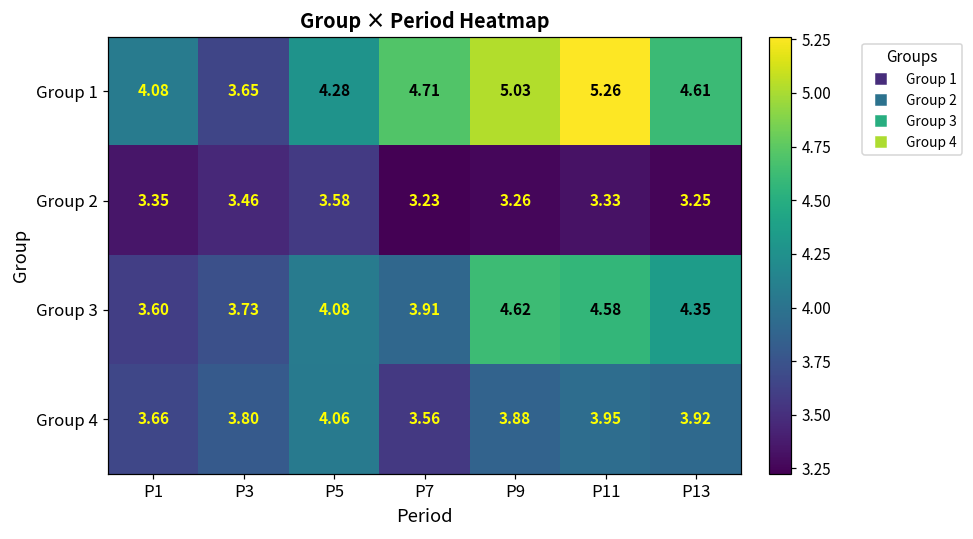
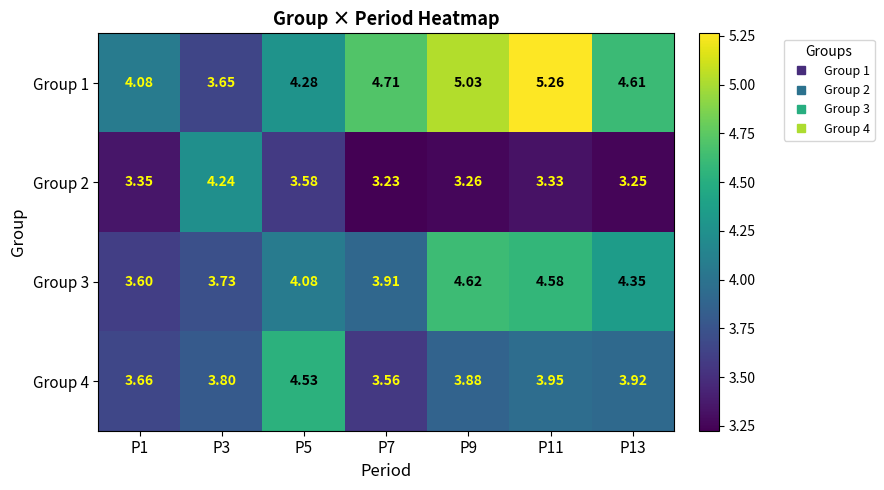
  {
    "Group 1": {
      "P1": 4.08,
      "P3": 3.65,
      "P5": 4.28,
      "P7": 4.71,
      "P9": 5.03,
      "P11": 5.26,
      "P13": 4.61
    },
    "Group 2": {
      "P1": 3.35,
-     "P3": 3.46,
+     "P3": 4.24,
      "P5": 3.58,
      "P7": 3.23,
      "P9": 3.26,
      "P11": 3.33,
      "P13": 3.25
    },
    "Group 3": {
      "P1": 3.60,
      "P3": 3.73,
      "P5": 4.08,
      "P7": 3.91,
      "P9": 4.62,
      "P11": 4.58,
      "P13": 4.35
    },
    "Group 4": {
      "P1": 3.66,
      "P3": 3.80,
-     "P5": 4.06,
+     "P5": 4.53,
      "P7": 3.56,
      "P9": 3.88,
      "P11": 3.95,
      "P13": 3.92
    }
  }
